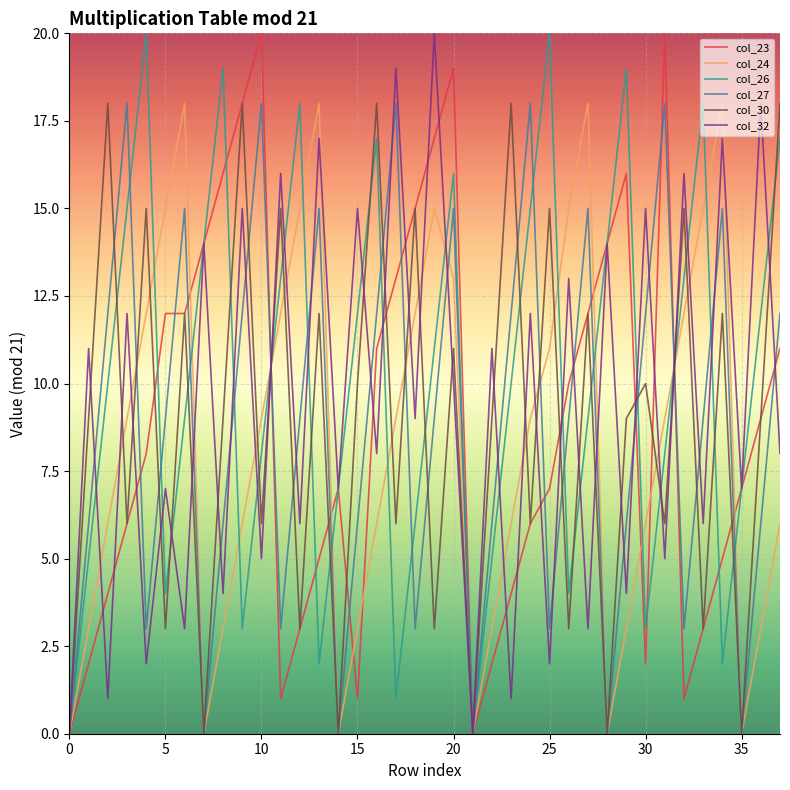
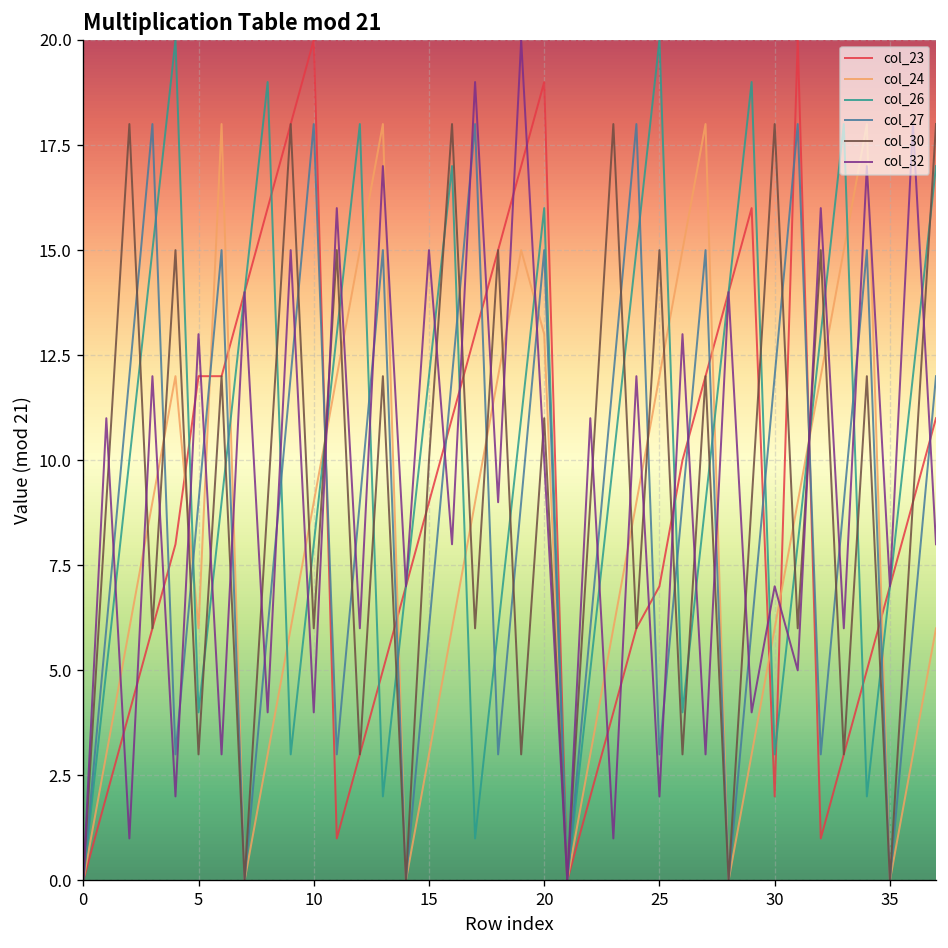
  {
    "col_23": {
      "5": 12,
      "10": 20,
-     "15": 1,
+     "15": 9,
      "20": 19,
      "25": 7,
      "30": 2
    },
    "col_24": {
-     "5": 15,
+     "5": 6,
      "10": 9,
      "15": 3,
      "20": 13,
-     "25": 11,
+     "25": 12,
      "30": 6
    },
    "col_30": {
      "5": 3,
      "10": 6,
      "15": 10,
      "20": 11,
      "25": 15,
-     "30": 10
+     "30": 18
    },
    "col_32": {
-     "5": 7,
-     "10": 5,
+     "5": 13,
+     "10": 4,
      "15": 15,
      "20": 10,
      "25": 2,
-     "30": 15
+     "30": 7
    }
  }
